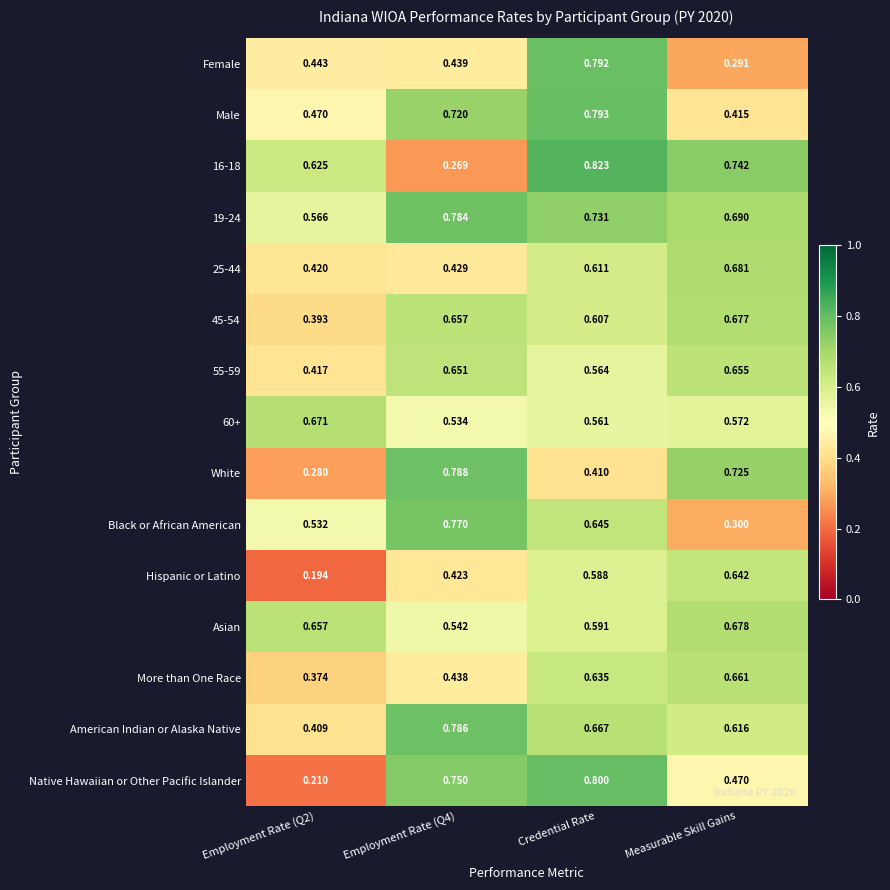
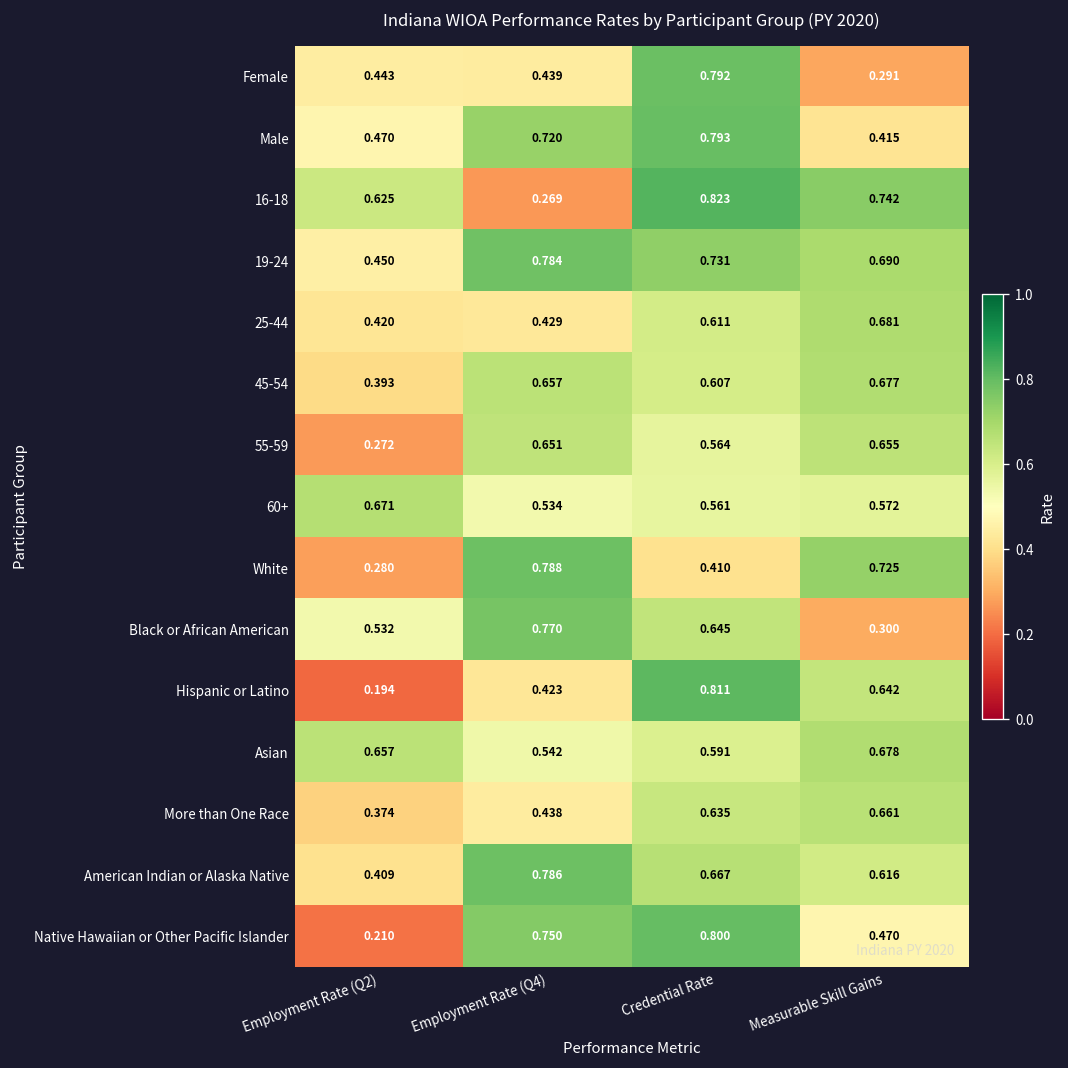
  {
    "Female": {
      "Employment Rate (Q2)": 0.443,
      "Employment Rate (Q4)": 0.439,
      "Credential Rate": 0.792,
      "Measurable Skill Gains": 0.291
    },
    "Male": {
      "Employment Rate (Q2)": 0.470,
      "Employment Rate (Q4)": 0.720,
      "Credential Rate": 0.793,
      "Measurable Skill Gains": 0.415
    },
    "16-18": {
      "Employment Rate (Q2)": 0.625,
      "Employment Rate (Q4)": 0.269,
      "Credential Rate": 0.823,
      "Measurable Skill Gains": 0.742
    },
    "19-24": {
-     "Employment Rate (Q2)": 0.566,
+     "Employment Rate (Q2)": 0.450,
      "Employment Rate (Q4)": 0.784,
      "Credential Rate": 0.731,
      "Measurable Skill Gains": 0.690
    },
    "25-44": {
      "Employment Rate (Q2)": 0.420,
      "Employment Rate (Q4)": 0.429,
      "Credential Rate": 0.611,
      "Measurable Skill Gains": 0.681
    },
    "45-54": {
      "Employment Rate (Q2)": 0.393,
      "Employment Rate (Q4)": 0.657,
      "Credential Rate": 0.607,
      "Measurable Skill Gains": 0.677
    },
    "55-59": {
-     "Employment Rate (Q2)": 0.417,
+     "Employment Rate (Q2)": 0.272,
      "Employment Rate (Q4)": 0.651,
      "Credential Rate": 0.564,
      "Measurable Skill Gains": 0.655
    },
    "60+": {
      "Employment Rate (Q2)": 0.671,
      "Employment Rate (Q4)": 0.534,
      "Credential Rate": 0.561,
      "Measurable Skill Gains": 0.572
    },
    "White": {
      "Employment Rate (Q2)": 0.280,
      "Employment Rate (Q4)": 0.788,
      "Credential Rate": 0.410,
      "Measurable Skill Gains": 0.725
    },
    "Black or African American": {
      "Employment Rate (Q2)": 0.532,
      "Employment Rate (Q4)": 0.770,
      "Credential Rate": 0.645,
      "Measurable Skill Gains": 0.300
    },
    "Hispanic or Latino": {
      "Employment Rate (Q2)": 0.194,
      "Employment Rate (Q4)": 0.423,
-     "Credential Rate": 0.588,
+     "Credential Rate": 0.811,
      "Measurable Skill Gains": 0.642
    },
    "Asian": {
      "Employment Rate (Q2)": 0.657,
      "Employment Rate (Q4)": 0.542,
      "Credential Rate": 0.591,
      "Measurable Skill Gains": 0.678
    },
    "More than One Race": {
      "Employment Rate (Q2)": 0.374,
      "Employment Rate (Q4)": 0.438,
      "Credential Rate": 0.635,
      "Measurable Skill Gains": 0.661
    },
    "American Indian or Alaska Native": {
      "Employment Rate (Q2)": 0.409,
      "Employment Rate (Q4)": 0.786,
      "Credential Rate": 0.667,
      "Measurable Skill Gains": 0.616
    },
    "Native Hawaiian or Other Pacific Islander": {
      "Employment Rate (Q2)": 0.210,
      "Employment Rate (Q4)": 0.750,
      "Credential Rate": 0.800,
      "Measurable Skill Gains": 0.470
    }
  }
